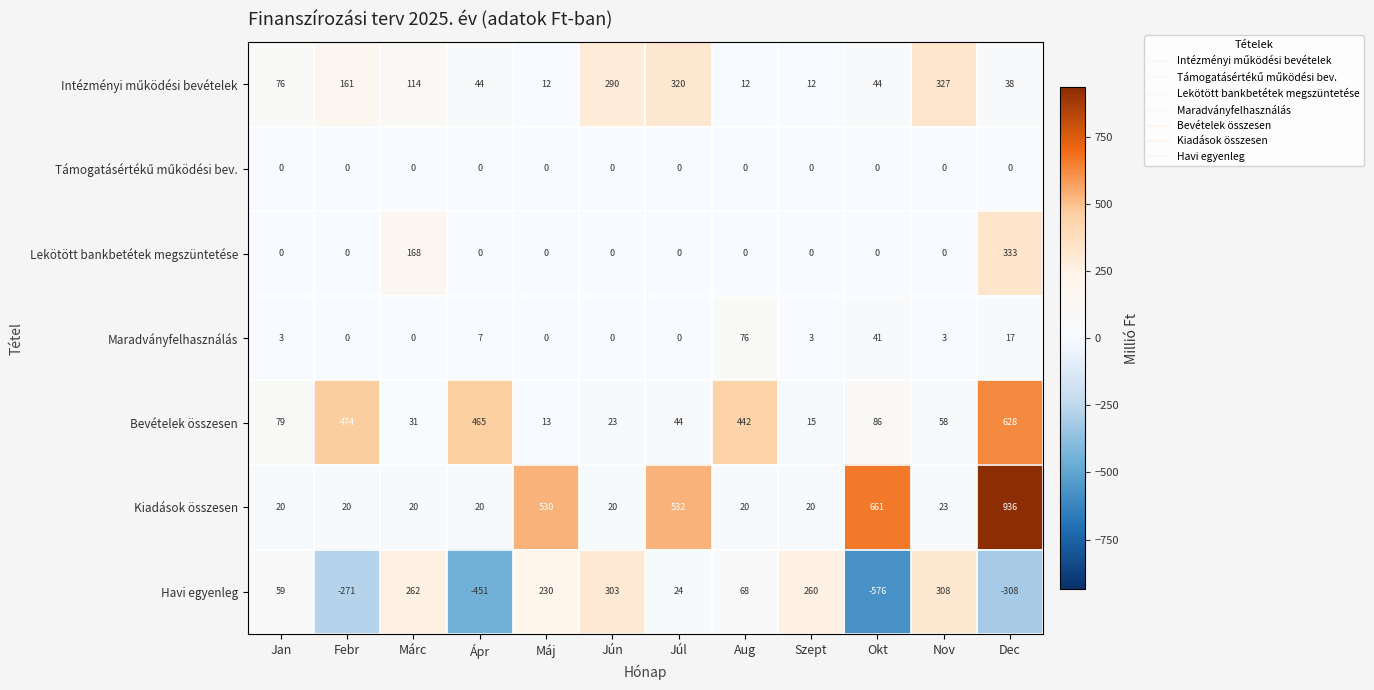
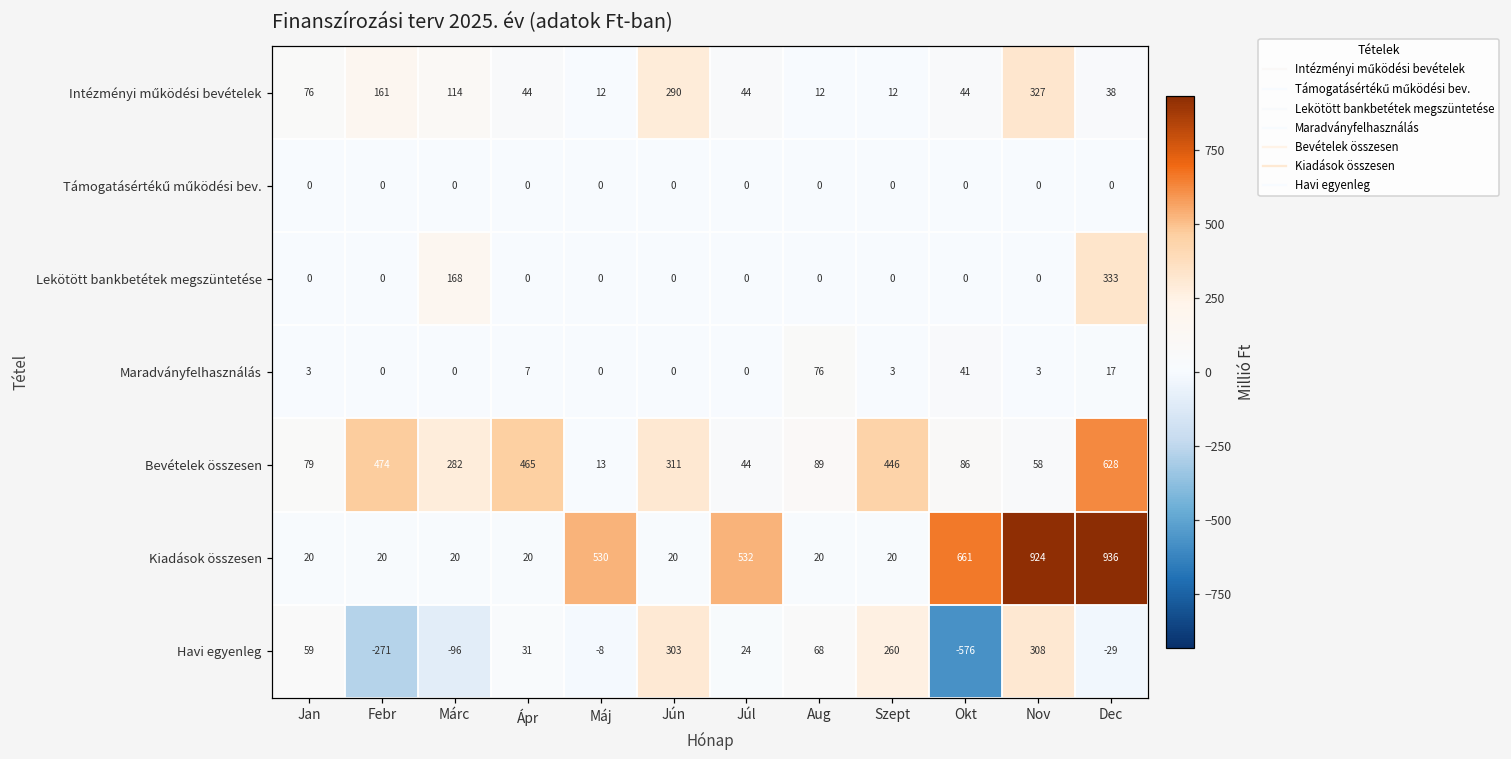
  {
    "Intézményi működési bevételek": {
      "Jan": 76,
      "Febr": 161,
      "Márc": 114,
      "Ápr": 44,
      "Máj": 12,
      "Jún": 290,
-     "Júl": 320,
+     "Júl": 44,
      "Aug": 12,
      "Szept": 12,
      "Okt": 44,
      "Nov": 327,
      "Dec": 38
    },
    "Támogatásértékű működési bev.": {
      "Jan": 0,
      "Febr": 0,
      "Márc": 0,
      "Ápr": 0,
      "Máj": 0,
      "Jún": 0,
      "Júl": 0,
      "Aug": 0,
      "Szept": 0,
      "Okt": 0,
      "Nov": 0,
      "Dec": 0
    },
    "Lekötött bankbetétek megszüntetése": {
      "Jan": 0,
      "Febr": 0,
      "Márc": 168,
      "Ápr": 0,
      "Máj": 0,
      "Jún": 0,
      "Júl": 0,
      "Aug": 0,
      "Szept": 0,
      "Okt": 0,
      "Nov": 0,
      "Dec": 333
    },
    "Maradványfelhasználás": {
      "Jan": 3,
      "Febr": 0,
      "Márc": 0,
      "Ápr": 7,
      "Máj": 0,
      "Jún": 0,
      "Júl": 0,
      "Aug": 76,
      "Szept": 3,
      "Okt": 41,
      "Nov": 3,
      "Dec": 17
    },
    "Bevételek összesen": {
      "Jan": 79,
      "Febr": 474,
-     "Márc": 31,
+     "Márc": 282,
      "Ápr": 465,
      "Máj": 13,
-     "Jún": 23,
+     "Jún": 311,
      "Júl": 44,
-     "Aug": 442,
-     "Szept": 15,
+     "Aug": 89,
+     "Szept": 446,
      "Okt": 86,
      "Nov": 58,
      "Dec": 628
    },
    "Kiadások összesen": {
      "Jan": 20,
      "Febr": 20,
      "Márc": 20,
      "Ápr": 20,
      "Máj": 530,
      "Jún": 20,
      "Júl": 532,
      "Aug": 20,
      "Szept": 20,
      "Okt": 661,
-     "Nov": 23,
+     "Nov": 924,
      "Dec": 936
    },
    "Havi egyenleg": {
      "Jan": 59,
      "Febr": -271,
-     "Márc": 262,
-     "Ápr": -451,
-     "Máj": 230,
+     "Márc": -96,
+     "Ápr": 31,
+     "Máj": -8,
      "Jún": 303,
      "Júl": 24,
      "Aug": 68,
      "Szept": 260,
      "Okt": -576,
      "Nov": 308,
-     "Dec": -308
+     "Dec": -29
    }
  }
